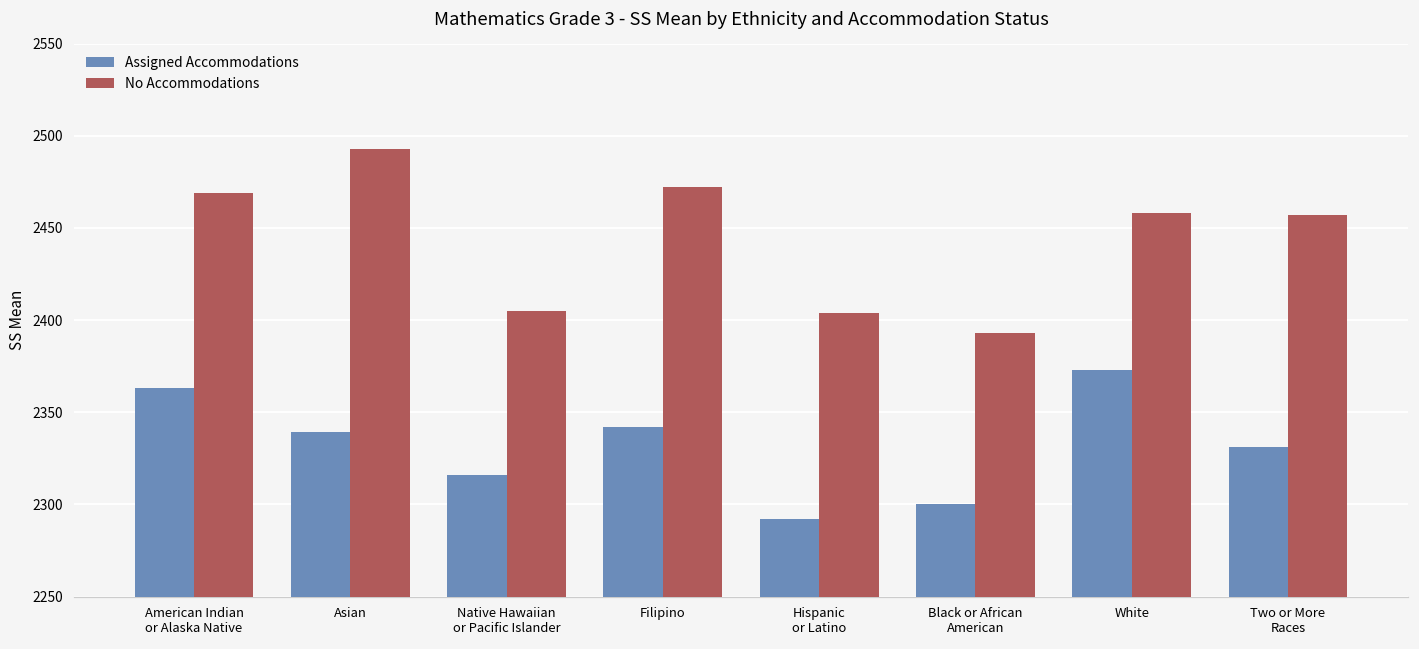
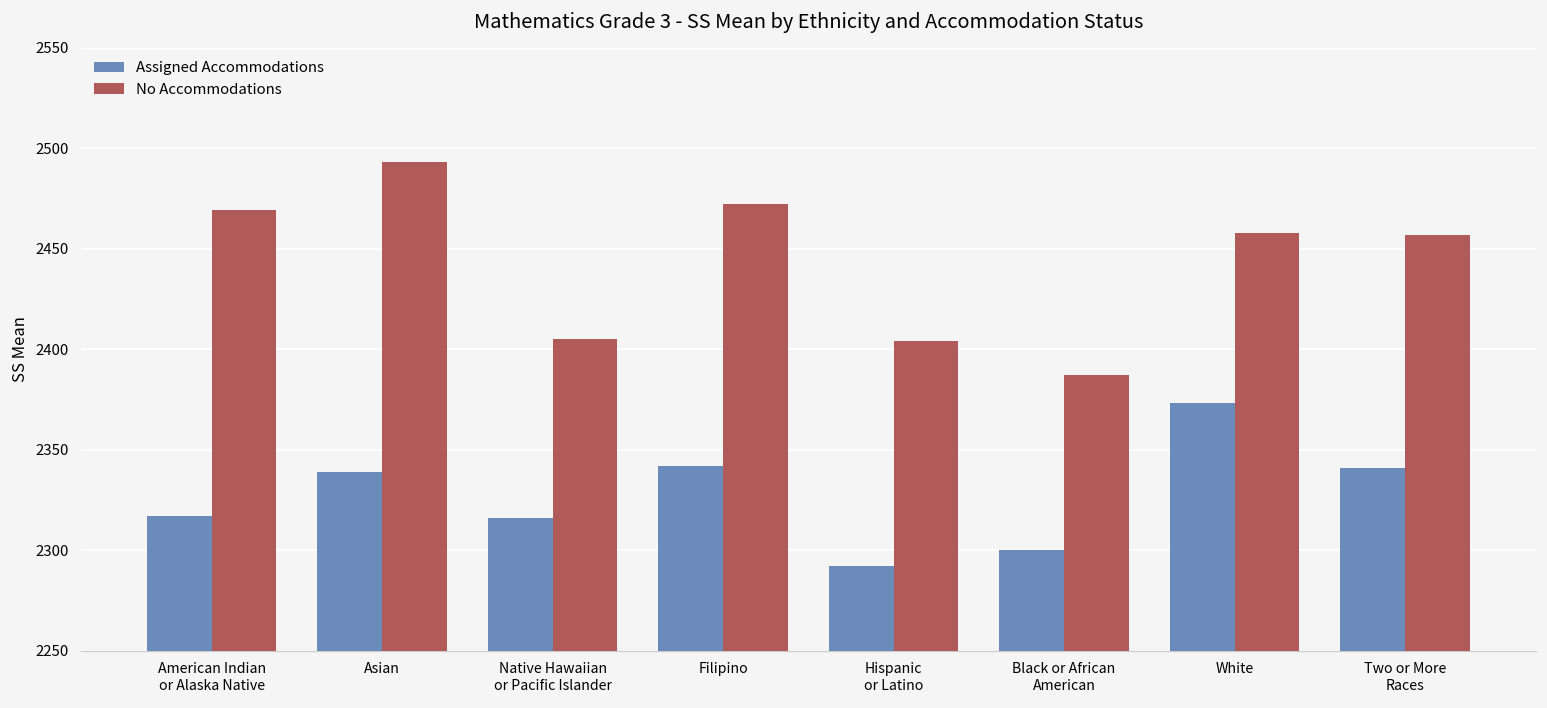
  {
    "Assigned Accommodations": {
-     "American Indian or Alaska Native": 2363,
+     "American Indian or Alaska Native": 2317,
      "Asian": 2339,
      "Native Hawaiian or Pacific Islander": 2316,
      "Filipino": 2342,
      "Hispanic or Latino": 2292,
      "Black or African American": 2300,
      "White": 2373,
-     "Two or More Races": 2331
+     "Two or More Races": 2341
    },
    "No Accommodations": {
      "American Indian or Alaska Native": 2469,
      "Asian": 2493,
      "Native Hawaiian or Pacific Islander": 2405,
      "Filipino": 2472,
      "Hispanic or Latino": 2404,
-     "Black or African American": 2393,
+     "Black or African American": 2387,
      "White": 2458,
      "Two or More Races": 2457
    }
  }
